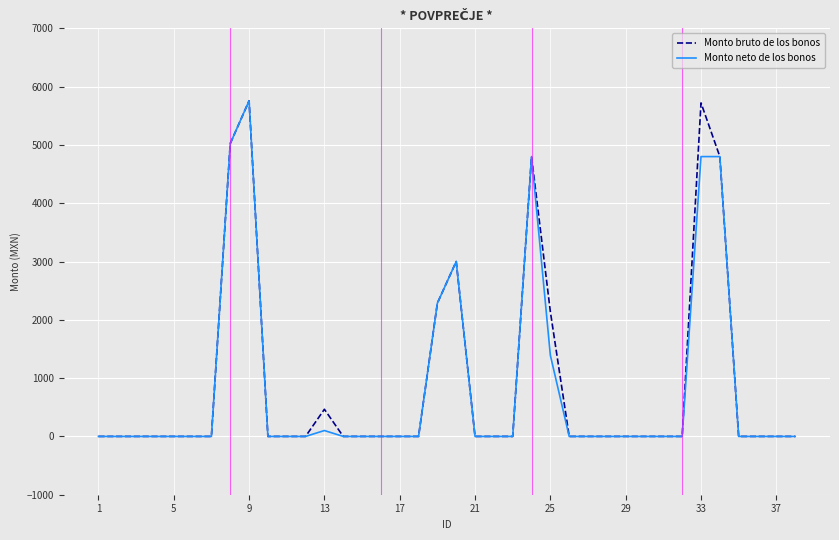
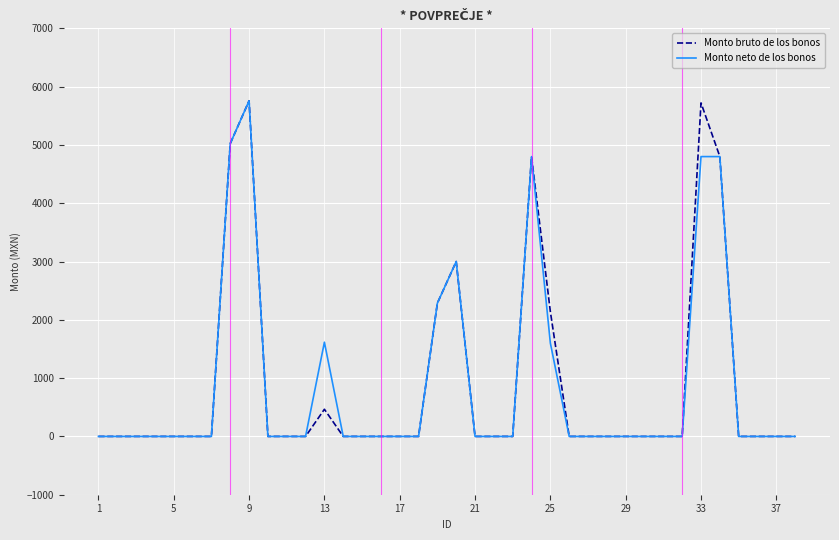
  {
    "Monto bruto de los bonos": {
      "13": 500,
      "25": 2100,
      "33": 5700
    },
    "Monto neto de los bonos": {
-     "13": 100,
-     "25": 1400,
+     "13": 1600,
+     "25": 1600,
      "33": 4800
    }
  }
